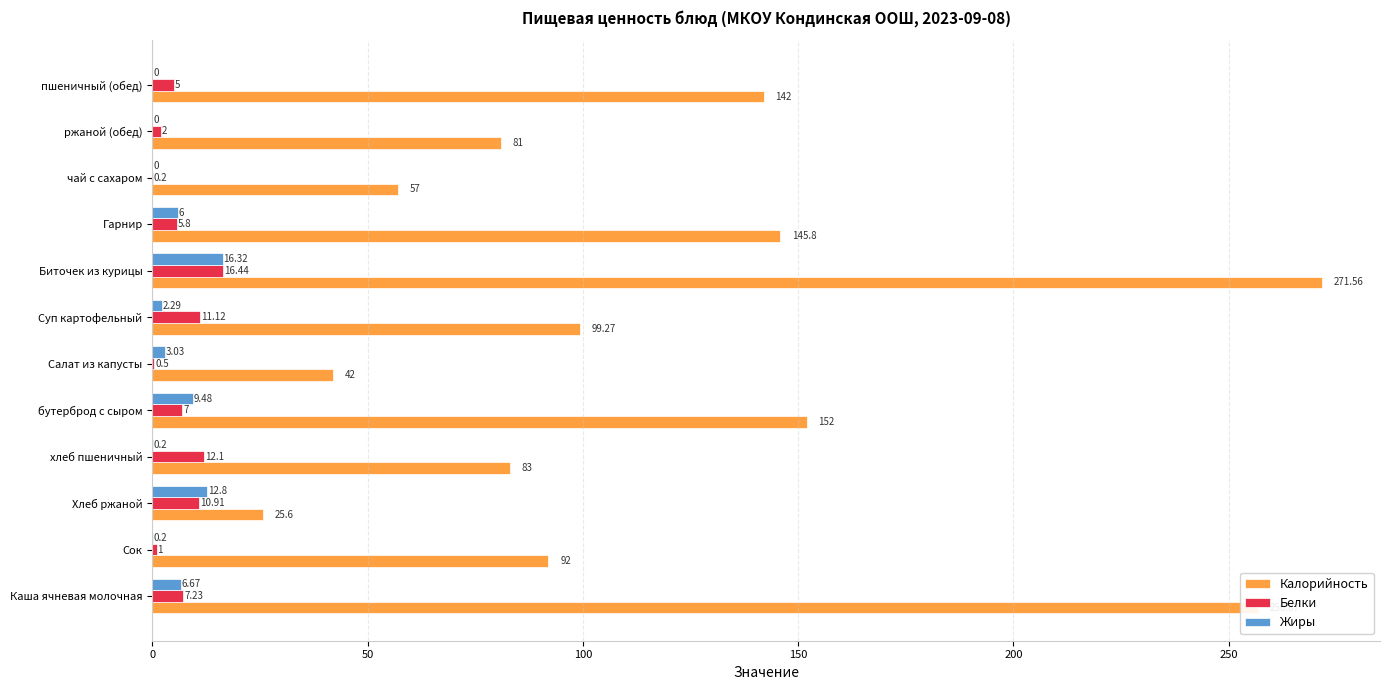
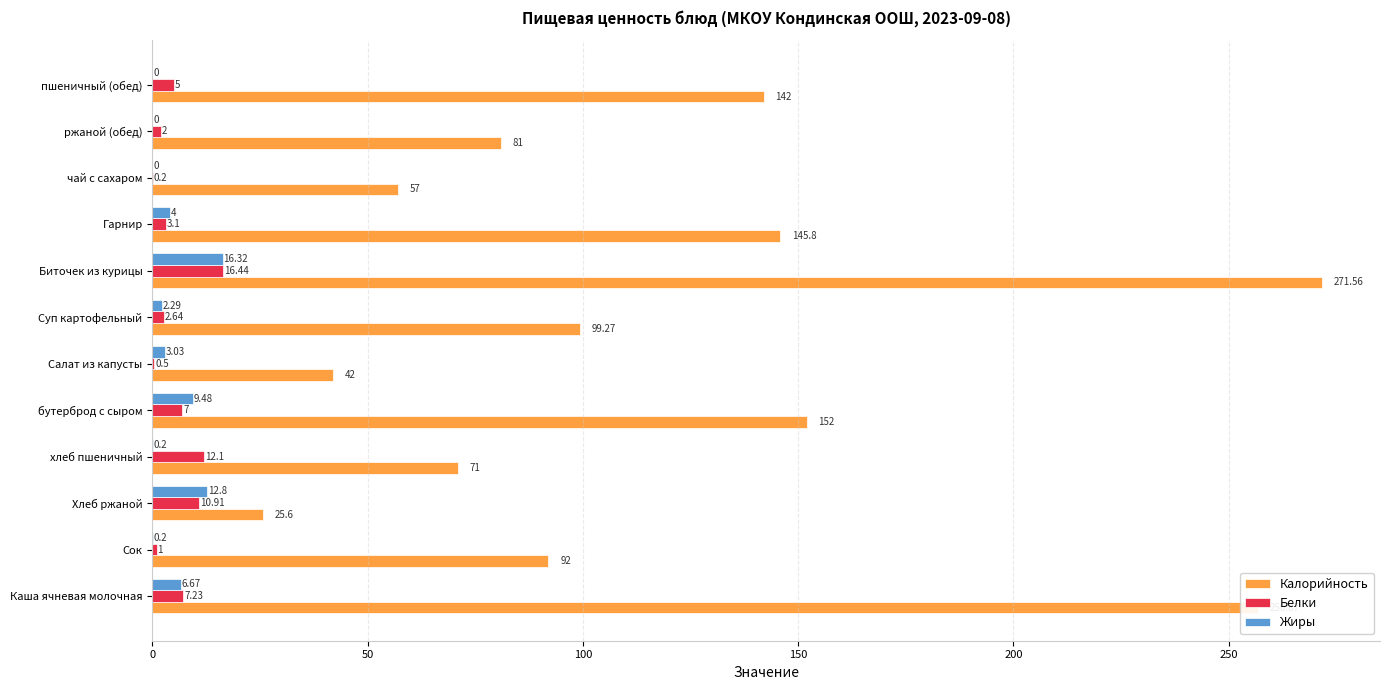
  {
    "Калорийность": {
      "пшеничный (обед)": 142,
      "ржаной (обед)": 81,
      "чай с сахаром": 57,
      "Гарнир": 145.8,
      "Биточек из курицы": 271.56,
      "Суп картофельный": 99.27,
      "Салат из капусты": 42,
      "бутерброд с сыром": 152,
-     "хлеб пшеничный": 83,
+     "хлеб пшеничный": 71,
      "Хлеб ржаной": 25.6,
      "Сок": 92
    },
    "Белки": {
      "пшеничный (обед)": 5,
      "ржаной (обед)": 2,
      "чай с сахаром": 0.2,
-     "Гарнир": 5.8,
+     "Гарнир": 3.1,
      "Биточек из курицы": 16.44,
-     "Суп картофельный": 11.12,
+     "Суп картофельный": 2.64,
      "Салат из капусты": 0.5,
      "бутерброд с сыром": 7,
      "хлеб пшеничный": 12.1,
      "Хлеб ржаной": 10.91,
      "Сок": 1,
      "Каша ячневая молочная": 7.23
    },
    "Жиры": {
      "пшеничный (обед)": 0,
      "ржаной (обед)": 0,
      "чай с сахаром": 0,
-     "Гарнир": 6,
+     "Гарнир": 4,
      "Биточек из курицы": 16.32,
      "Суп картофельный": 2.29,
      "Салат из капусты": 3.03,
      "бутерброд с сыром": 9.48,
      "хлеб пшеничный": 0.2,
      "Хлеб ржаной": 12.8,
      "Сок": 0.2,
      "Каша ячневая молочная": 6.67
    }
  }
